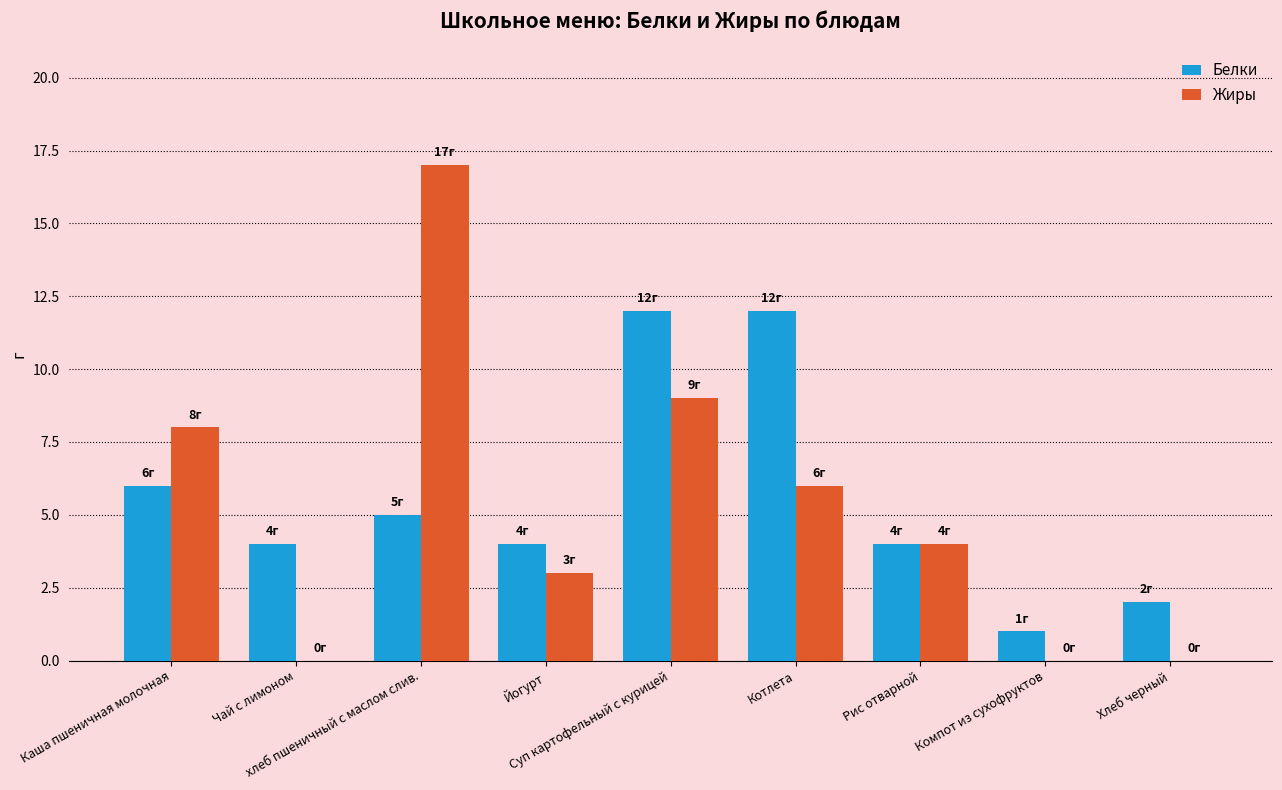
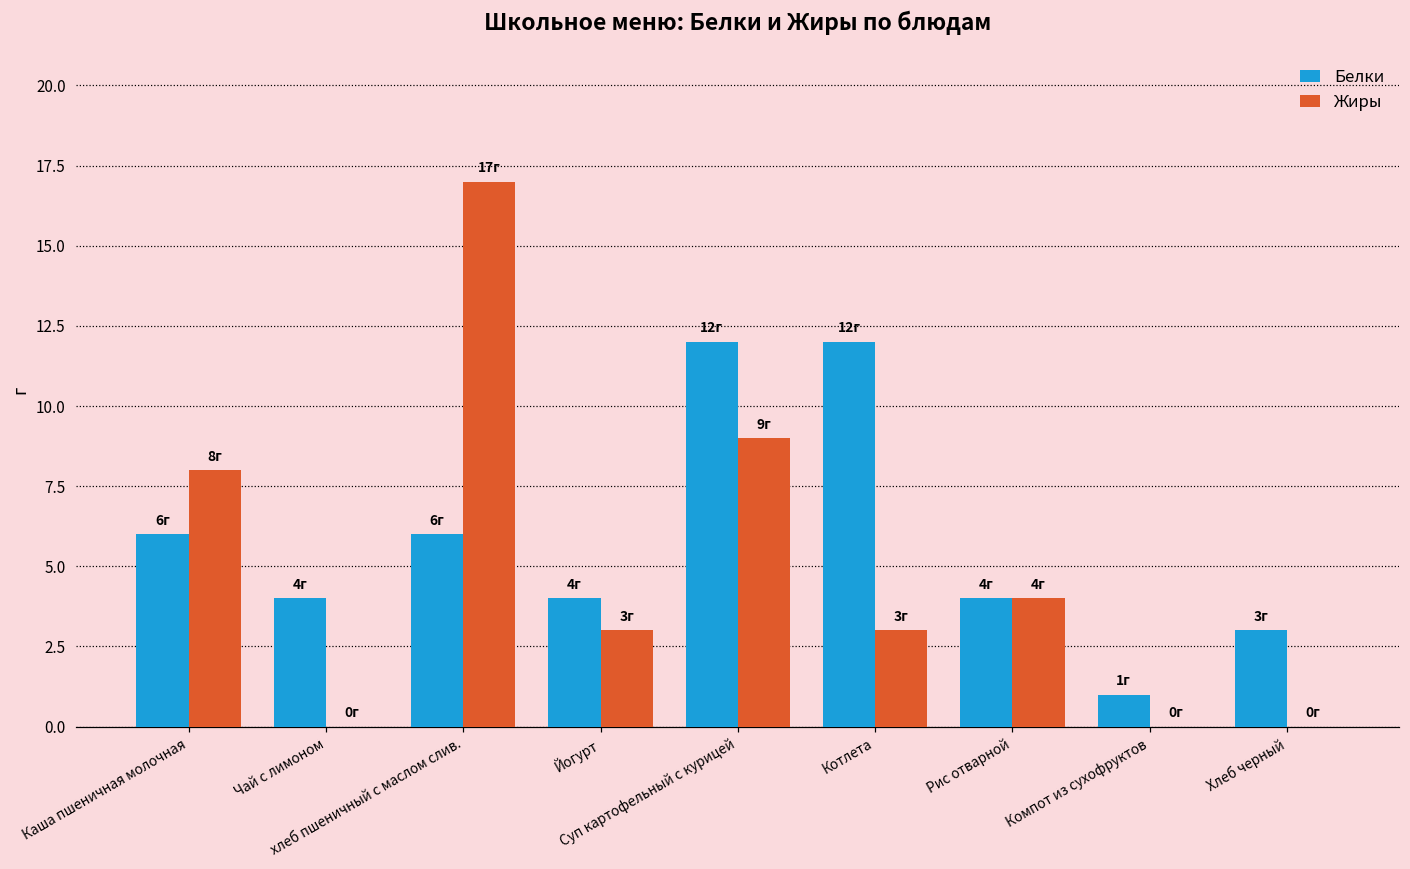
  {
    "Белки": {
      "Каша пшеничная молочная": "6г",
      "Чай с лимоном": "4г",
-     "хлеб пшеничный с маслом слив.": "5г",
+     "хлеб пшеничный с маслом слив.": "6г",
      "Йогурт": "4г",
      "Суп картофельный с курицей": "12г",
      "Котлета": "12г",
      "Рис отварной": "4г",
      "Компот из сухофруктов": "1г",
-     "Хлеб черный": "2г"
+     "Хлеб черный": "3г"
    },
    "Жиры": {
      "Каша пшеничная молочная": "8г",
      "Чай с лимоном": "0г",
      "хлеб пшеничный с маслом слив.": "17г",
      "Йогурт": "3г",
      "Суп картофельный с курицей": "9г",
-     "Котлета": "6г",
+     "Котлета": "3г",
      "Рис отварной": "4г",
      "Компот из сухофруктов": "0г",
      "Хлеб черный": "0г"
    }
  }
